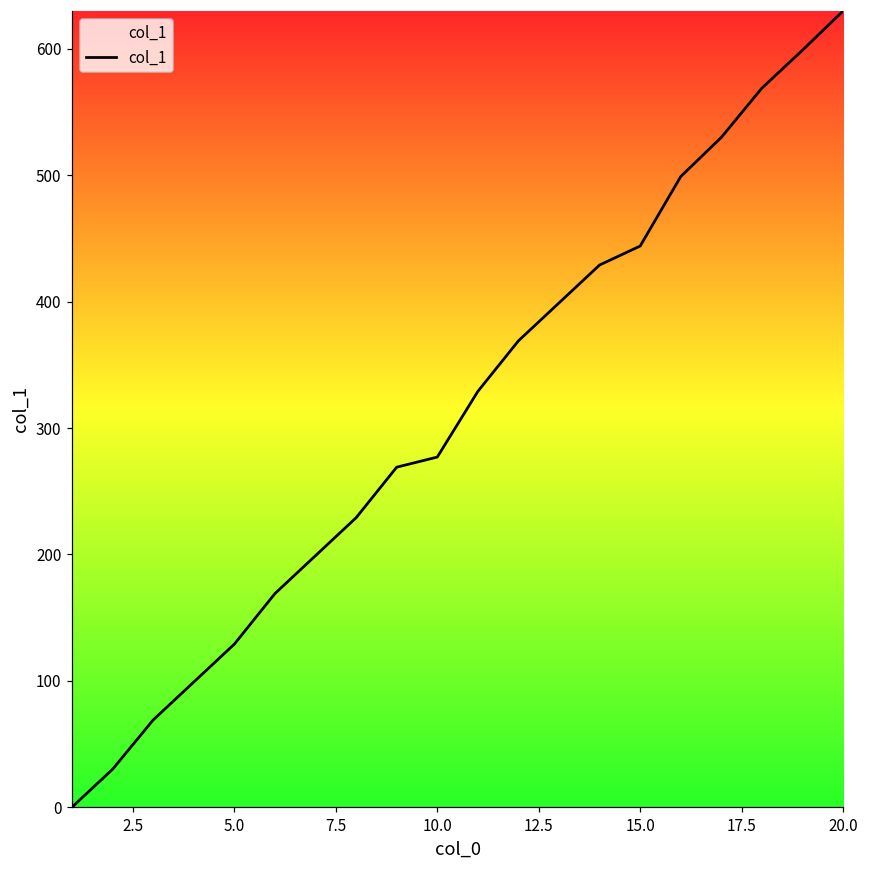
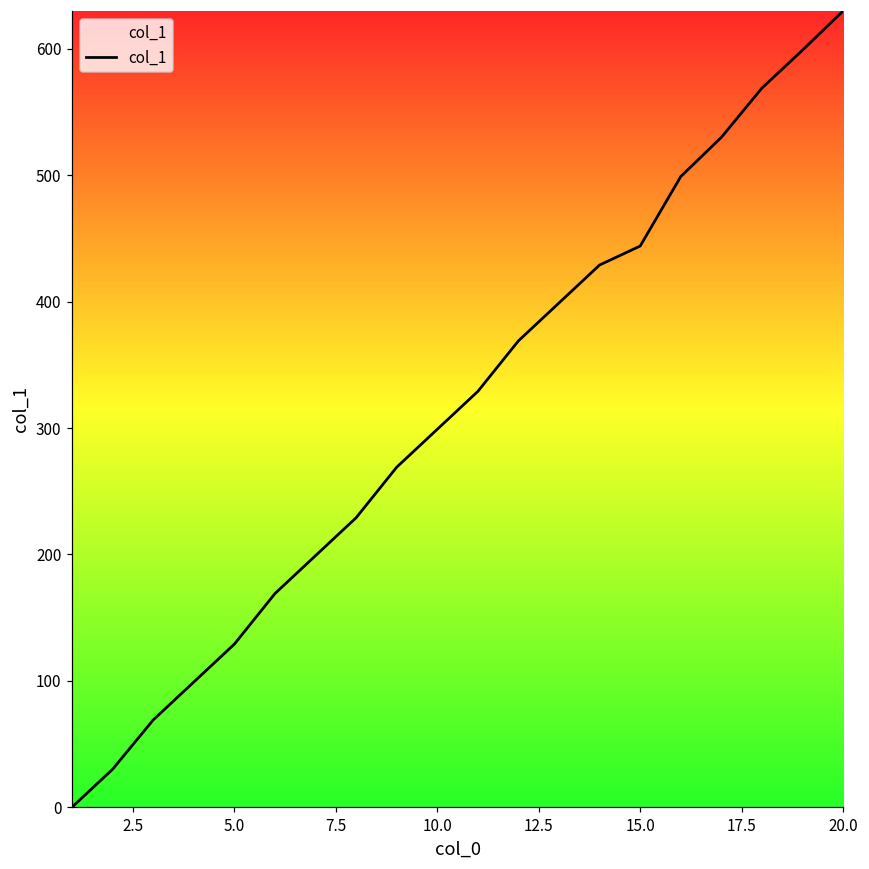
  {
    "5.0": 129,
-   "10.0": 277,
+   "10.0": 299,
    "15.0": 444,
    "20.0": 630
  }
